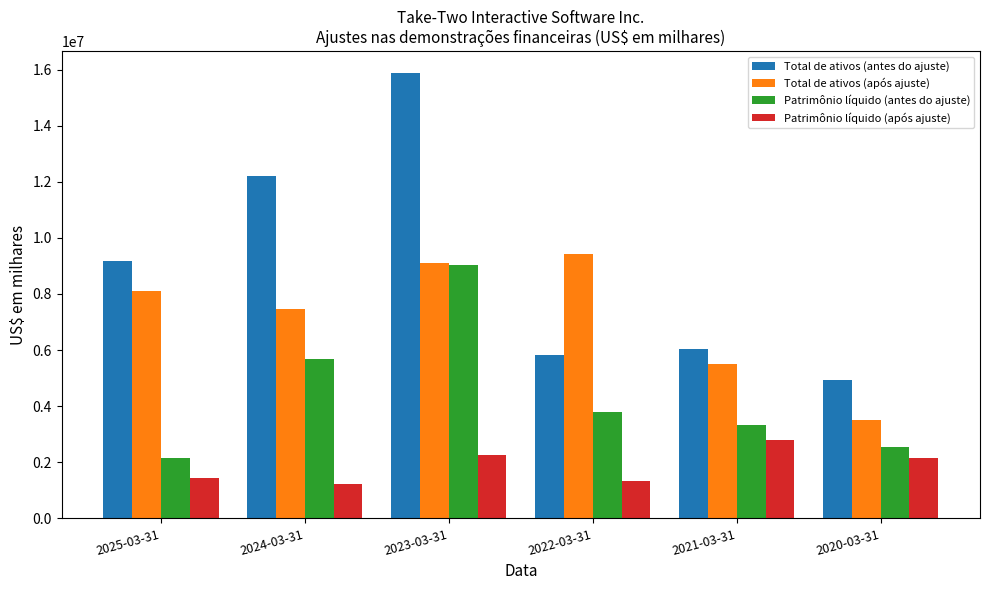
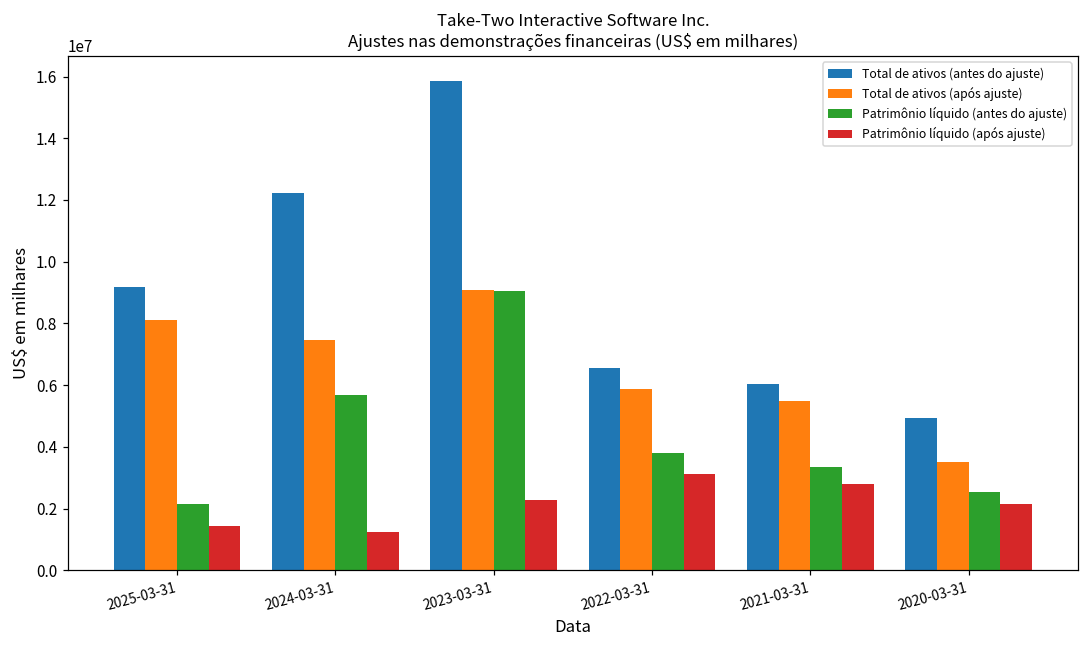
  {
    "Total de ativos (antes do ajuste)": {
      "2025-03-31": 9200000,
      "2024-03-31": 12200000,
      "2023-03-31": 15900000,
-     "2022-03-31": 5800000,
+     "2022-03-31": 6500000,
      "2021-03-31": 6000000,
      "2020-03-31": 4900000
    },
    "Total de ativos (após ajuste)": {
      "2025-03-31": 8100000,
      "2024-03-31": 7500000,
      "2023-03-31": 9100000,
-     "2022-03-31": 9400000,
+     "2022-03-31": 5900000,
      "2021-03-31": 5500000,
      "2020-03-31": 3500000
    },
    "Patrimônio líquido (antes do ajuste)": {
      "2025-03-31": 2100000,
      "2024-03-31": 5700000,
      "2023-03-31": 9000000,
      "2022-03-31": 3800000,
      "2021-03-31": 3300000,
      "2020-03-31": 2500000
    },
    "Patrimônio líquido (após ajuste)": {
      "2025-03-31": 1400000,
      "2024-03-31": 1200000,
      "2023-03-31": 2300000,
-     "2022-03-31": 1300000,
+     "2022-03-31": 3100000,
      "2021-03-31": 2800000,
      "2020-03-31": 2200000
    }
  }
